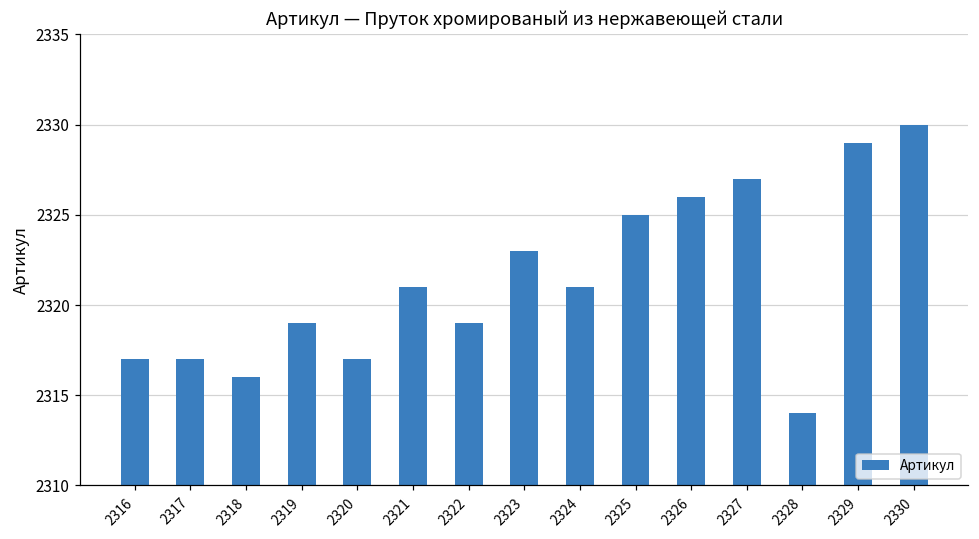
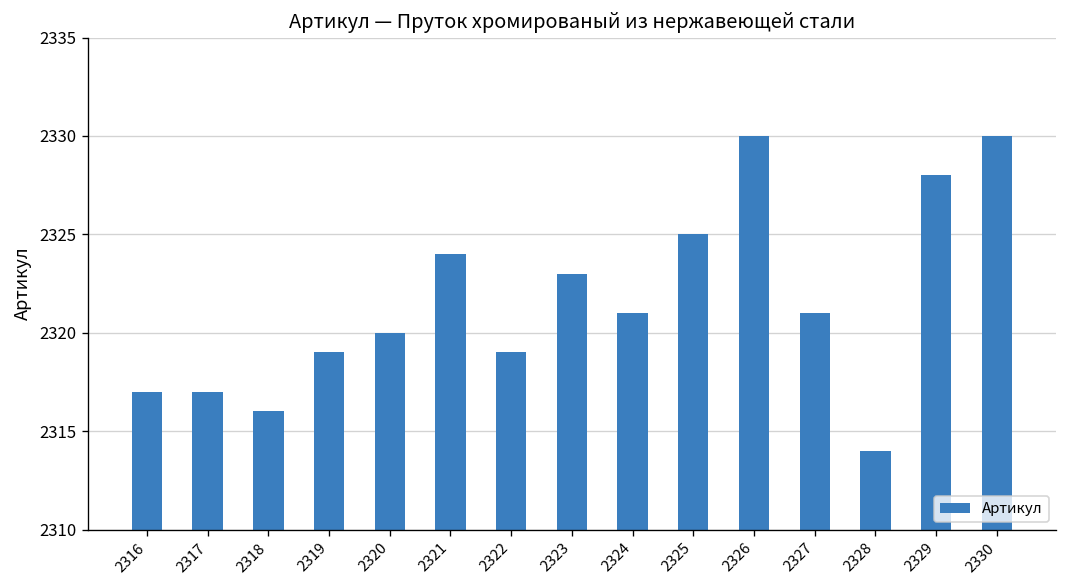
  {
    "2316": 2317,
    "2317": 2317,
    "2318": 2316,
    "2319": 2319,
-   "2320": 2317,
-   "2321": 2321,
+   "2320": 2320,
+   "2321": 2324,
    "2322": 2319,
    "2323": 2323,
    "2324": 2321,
    "2325": 2325,
-   "2326": 2326,
-   "2327": 2327,
+   "2326": 2330,
+   "2327": 2321,
    "2328": 2314,
-   "2329": 2329,
+   "2329": 2328,
    "2330": 2330
  }
